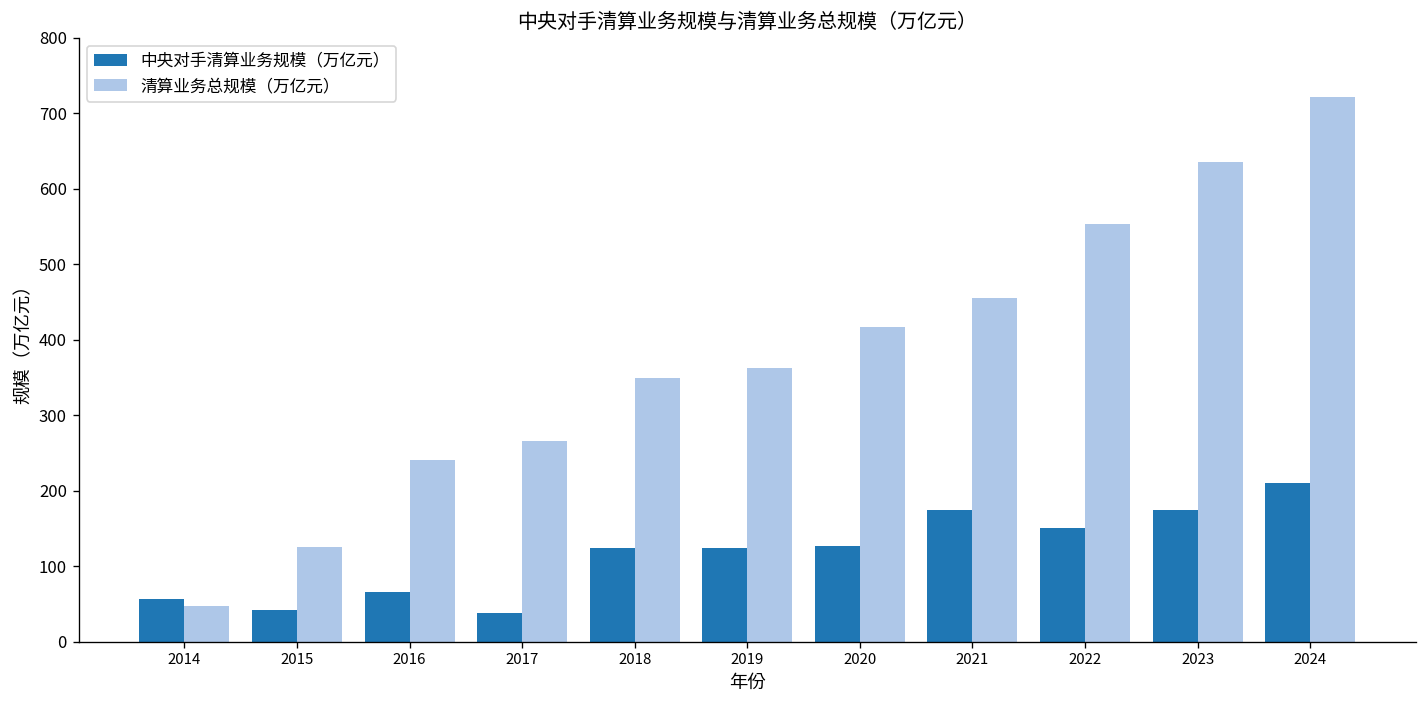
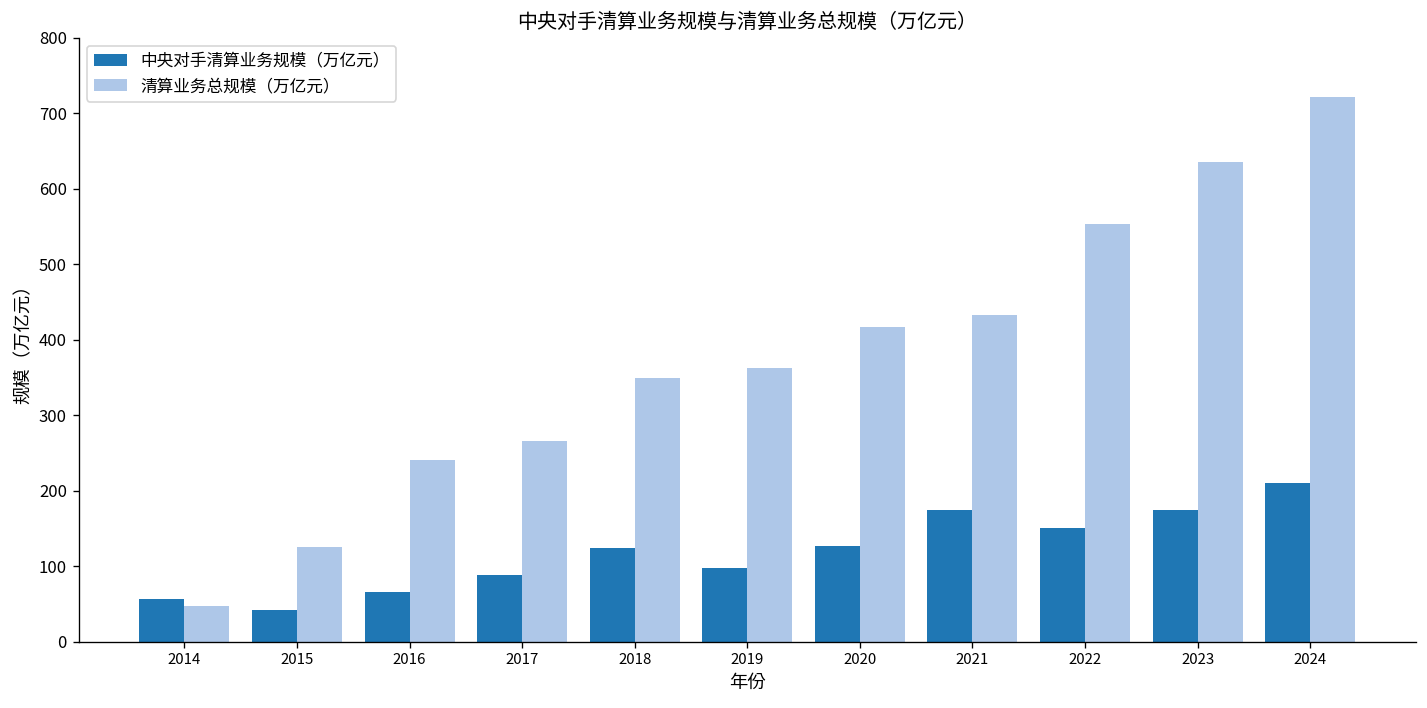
  {
    "中央对手清算业务规模（万亿元）": {
      "2014": 60,
      "2015": 40,
      "2016": 70,
-     "2017": 40,
+     "2017": 90,
      "2018": 120,
-     "2019": 120,
+     "2019": 100,
      "2020": 130,
      "2021": 170,
      "2022": 150,
      "2023": 170,
      "2024": 210
    },
    "清算业务总规模（万亿元）": {
      "2014": 50,
      "2015": 130,
      "2016": 240,
      "2017": 270,
      "2018": 350,
      "2019": 360,
      "2020": 420,
-     "2021": 460,
+     "2021": 430,
      "2022": 550,
      "2023": 640,
      "2024": 720
    }
  }
